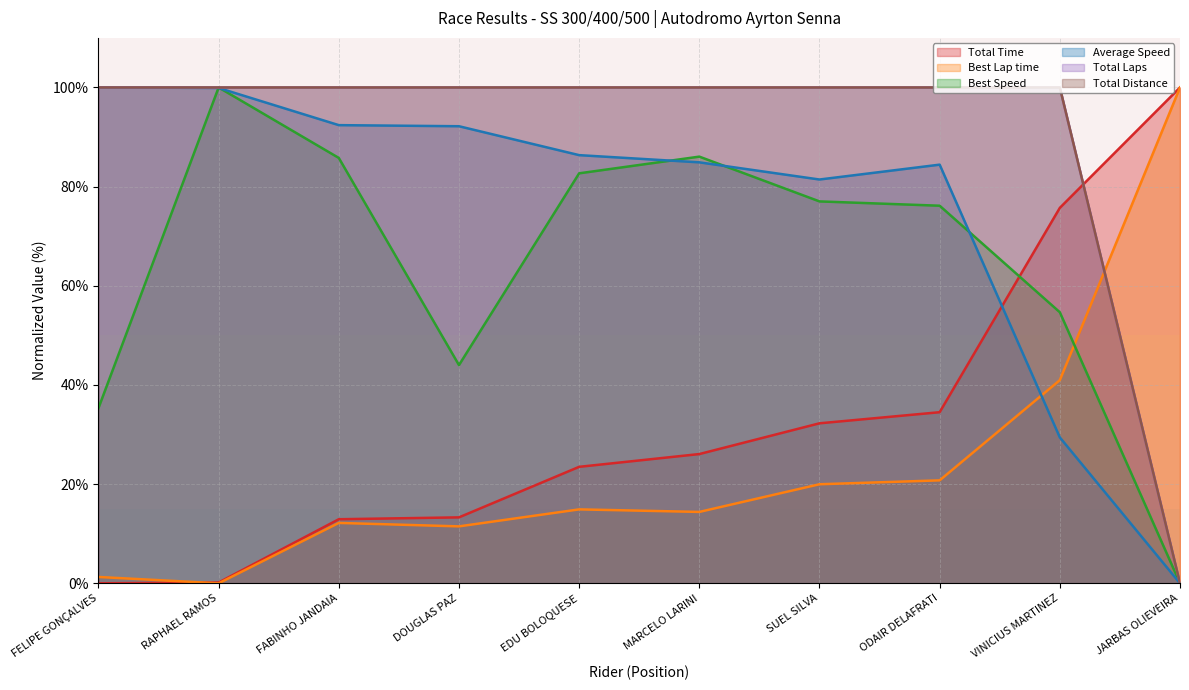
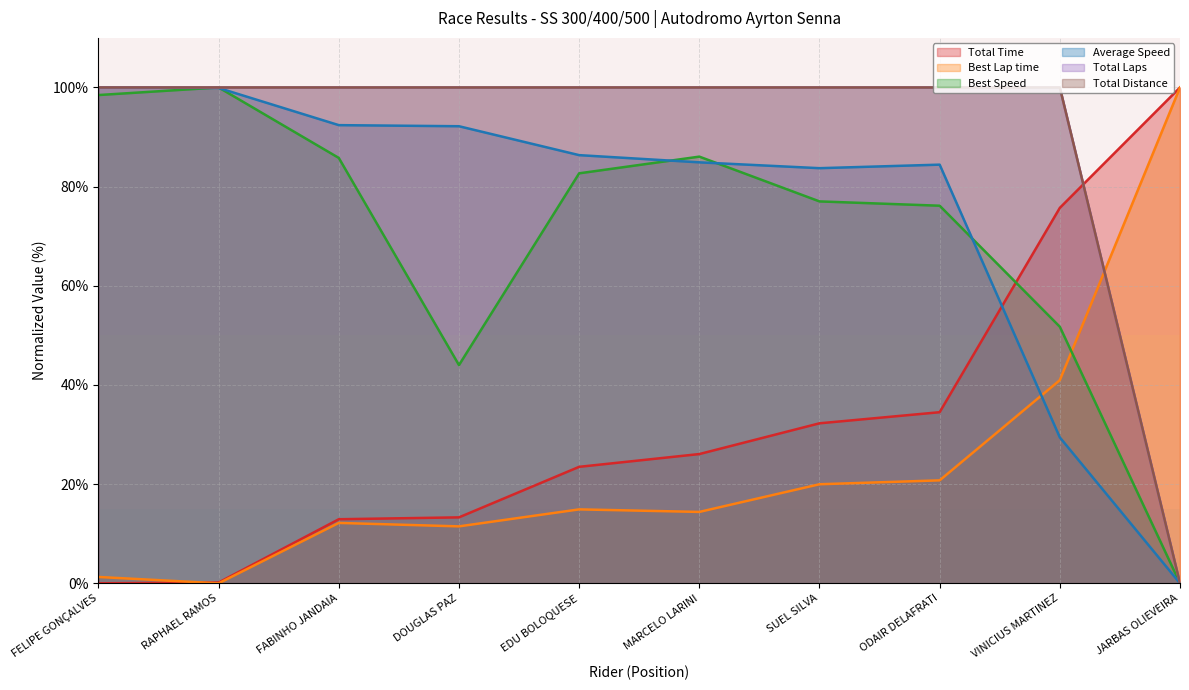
  {
    "Best Speed": {
-     "FELIPE GONÇALVES": "35%",
+     "FELIPE GONÇALVES": "98%",
      "FABINHO JANDAIA": "86%",
      "DOUGLAS PAZ": "44%",
      "EDU BOLOQUESE": "83%",
      "MARCELO LARINI": "86%",
      "SUEL SILVA": "77%",
      "ODAIR DELAFRATI": "76%",
-     "VINICIUS MARTINEZ": "55%"
+     "VINICIUS MARTINEZ": "52%"
    },
    "Average Speed": {
      "FABINHO JANDAIA": "92%",
      "DOUGLAS PAZ": "92%",
      "EDU BOLOQUESE": "86%",
      "MARCELO LARINI": "85%",
-     "SUEL SILVA": "81%",
+     "SUEL SILVA": "84%",
      "ODAIR DELAFRATI": "84%",
      "VINICIUS MARTINEZ": "29%"
    }
  }
